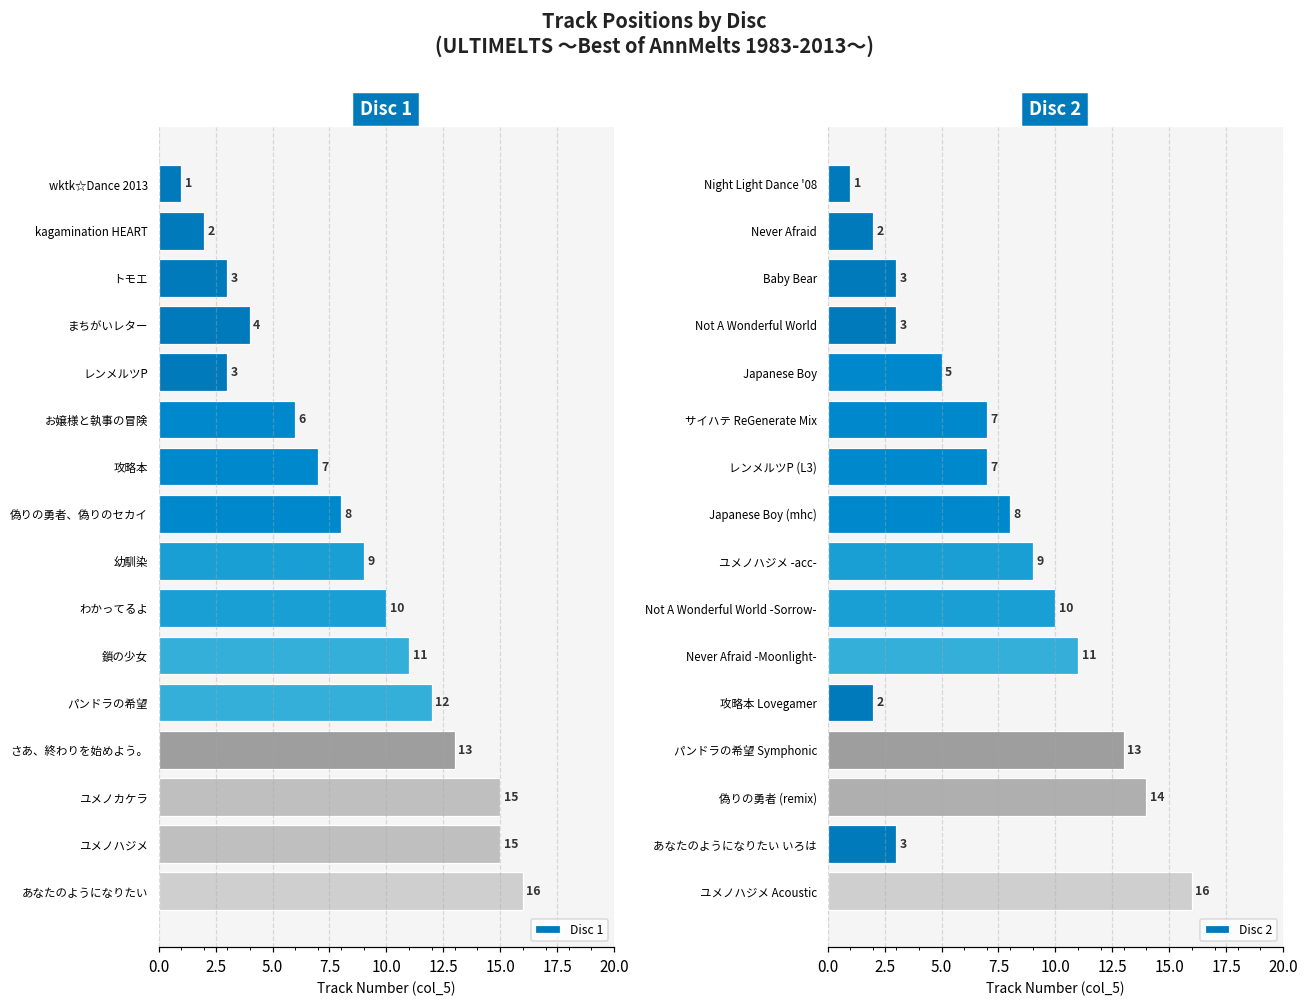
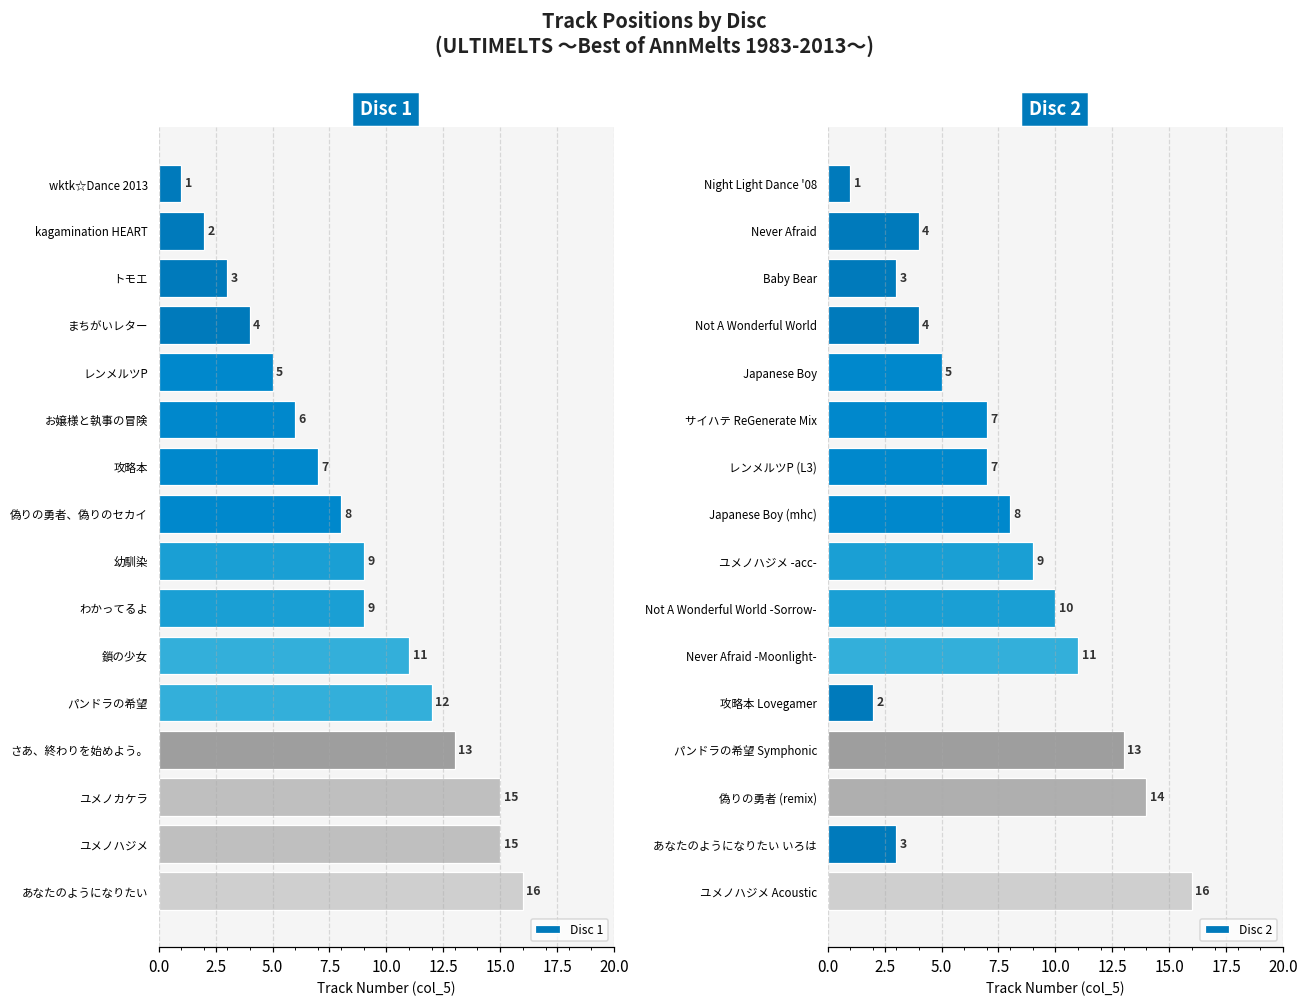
  {
    "Disc 1": {
      "wktk☆Dance 2013": 1,
      "kagamination HEART": 2,
      "トモエ": 3,
      "まちがいレター": 4,
-     "レンメルツP": 3,
+     "レンメルツP": 5,
      "お嬢様と執事の冒険": 6,
      "攻略本": 7,
      "偽りの勇者、偽りのセカイ": 8,
      "幼馴染": 9,
-     "わかってるよ": 10,
+     "わかってるよ": 9,
      "鎖の少女": 11,
      "パンドラの希望": 12,
      "さあ、終わりを始めよう。": 13,
      "ユメノカケラ": 15,
      "ユメノハジメ": 15,
      "あなたのようになりたい": 16
    },
    "Disc 2": {
      "Night Light Dance '08": 1,
-     "Never Afraid": 2,
+     "Never Afraid": 4,
      "Baby Bear": 3,
-     "Not A Wonderful World": 3,
+     "Not A Wonderful World": 4,
      "Japanese Boy": 5,
      "サイハテ ReGenerate Mix": 7,
      "レンメルツP (L3)": 7,
      "Japanese Boy (mhc)": 8,
      "ユメノハジメ -acc-": 9,
      "Not A Wonderful World -Sorrow-": 10,
      "Never Afraid -Moonlight-": 11,
      "攻略本 Lovegamer": 2,
      "パンドラの希望 Symphonic": 13,
      "偽りの勇者 (remix)": 14,
      "あなたのようになりたい いろは": 3,
      "ユメノハジメ Acoustic": 16
    }
  }
